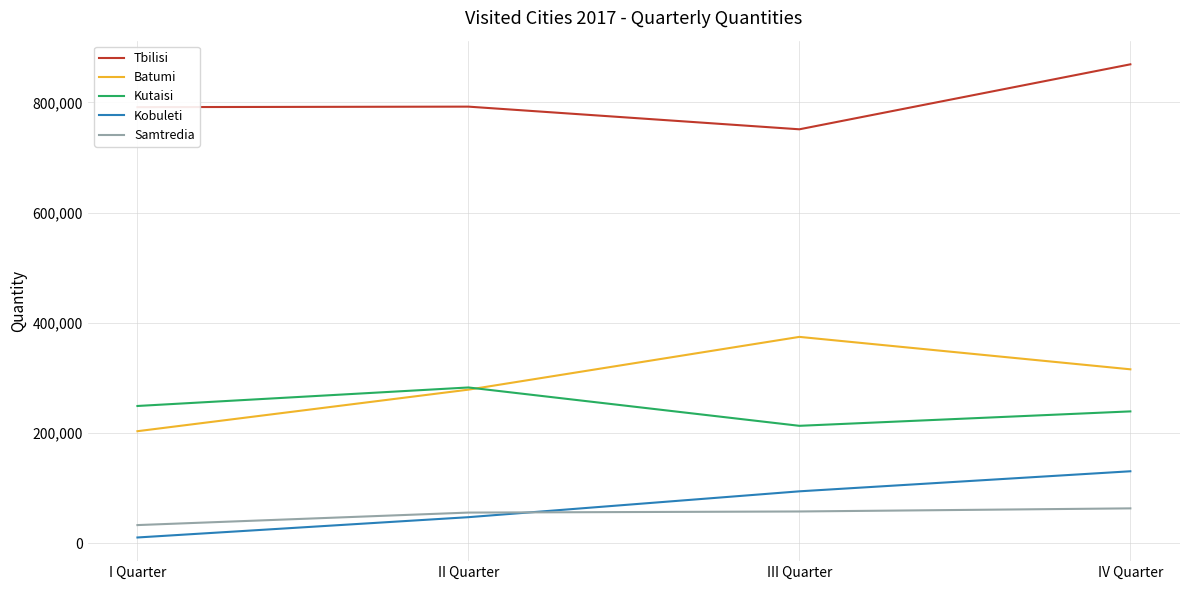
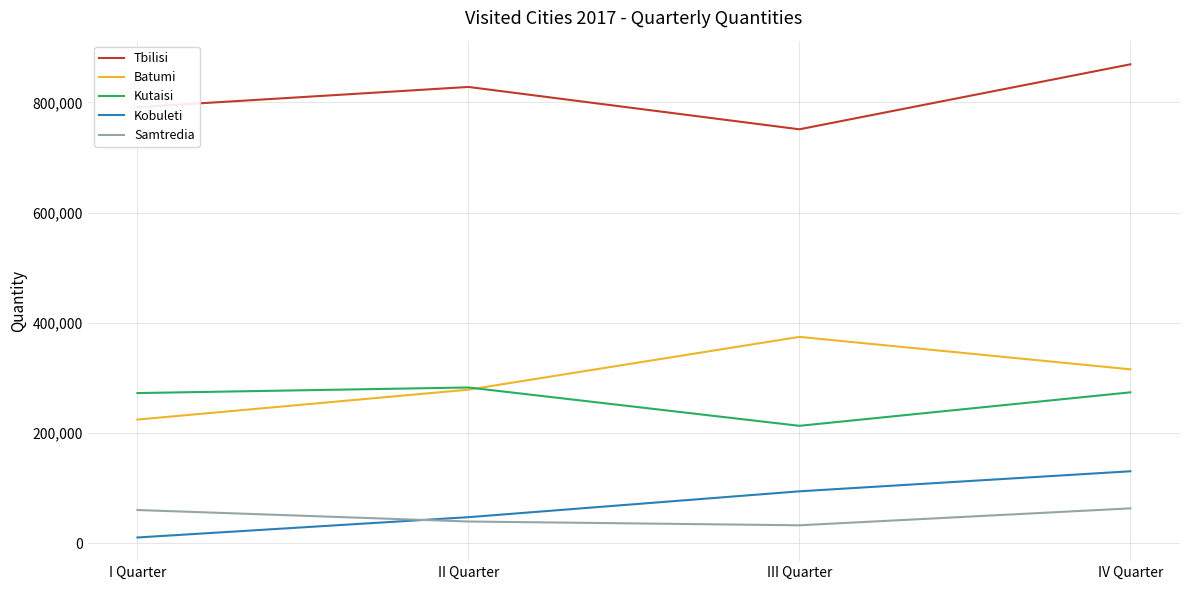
  {
    "Tbilisi": {
-     "II Quarter": "790,000",
+     "II Quarter": "830,000",
      "III Quarter": "750,000",
      "IV Quarter": "870,000"
    },
    "Batumi": {
-     "I Quarter": "200,000",
+     "I Quarter": "220,000",
      "III Quarter": "370,000",
      "IV Quarter": "320,000"
    },
    "Kutaisi": {
-     "I Quarter": "250,000",
+     "I Quarter": "270,000",
      "III Quarter": "210,000",
-     "IV Quarter": "240,000"
+     "IV Quarter": "270,000"
    },
    "Kobuleti": {
      "I Quarter": "10,000",
      "II Quarter": "50,000",
      "III Quarter": "90,000",
      "IV Quarter": "130,000"
    },
    "Samtredia": {
-     "I Quarter": "30,000",
-     "II Quarter": "60,000",
-     "III Quarter": "60,000",
+     "I Quarter": "60,000",
+     "II Quarter": "40,000",
+     "III Quarter": "30,000",
      "IV Quarter": "60,000"
    }
  }
